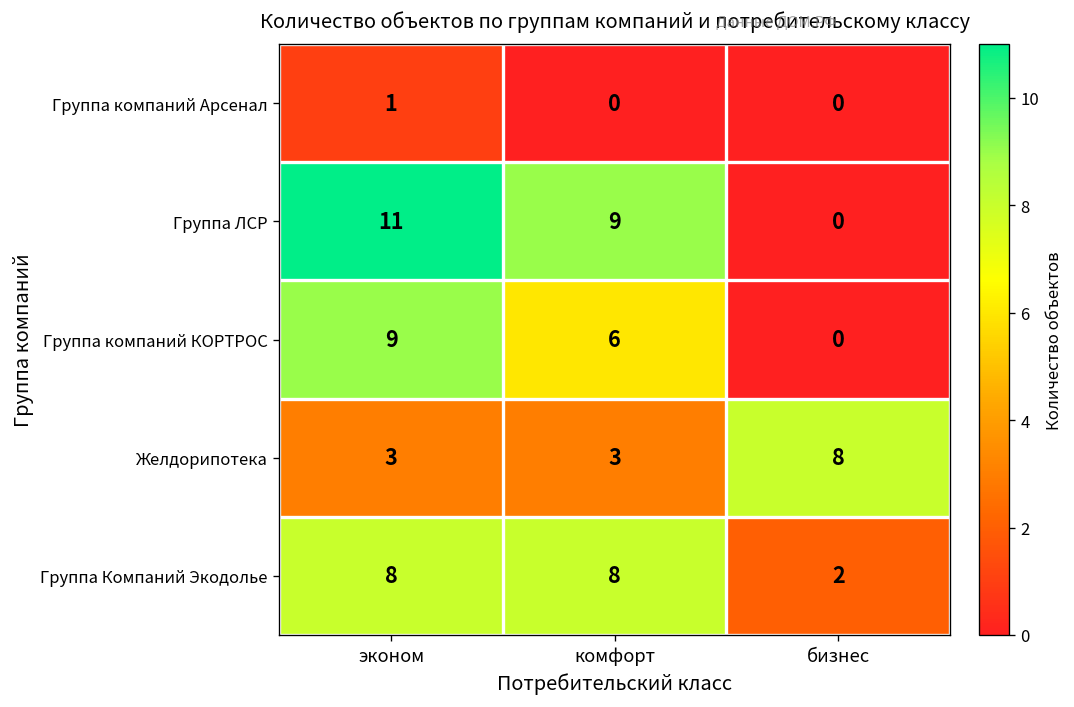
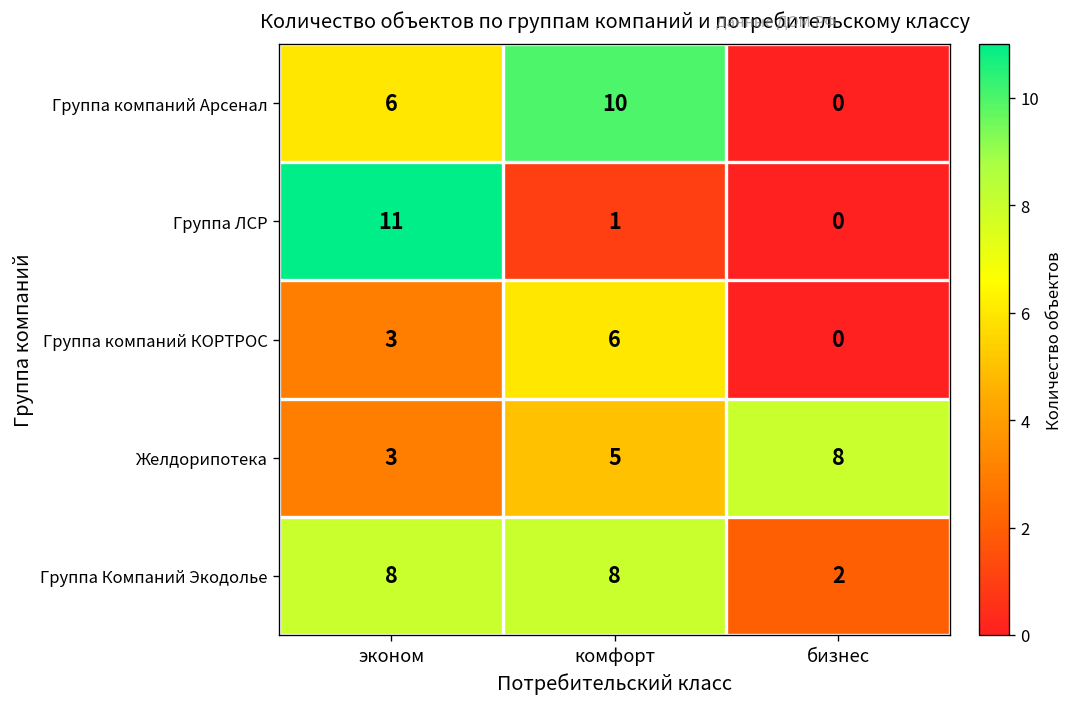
  {
    "Группа компаний Арсенал": {
-     "эконом": 1,
-     "комфорт": 0,
+     "эконом": 6,
+     "комфорт": 10,
      "бизнес": 0
    },
    "Группа ЛСР": {
      "эконом": 11,
-     "комфорт": 9,
+     "комфорт": 1,
      "бизнес": 0
    },
    "Группа компаний КОРТРОС": {
-     "эконом": 9,
+     "эконом": 3,
      "комфорт": 6,
      "бизнес": 0
    },
    "Желдорипотека": {
      "эконом": 3,
-     "комфорт": 3,
+     "комфорт": 5,
      "бизнес": 8
    },
    "Группа Компаний Экодолье": {
      "эконом": 8,
      "комфорт": 8,
      "бизнес": 2
    }
  }
